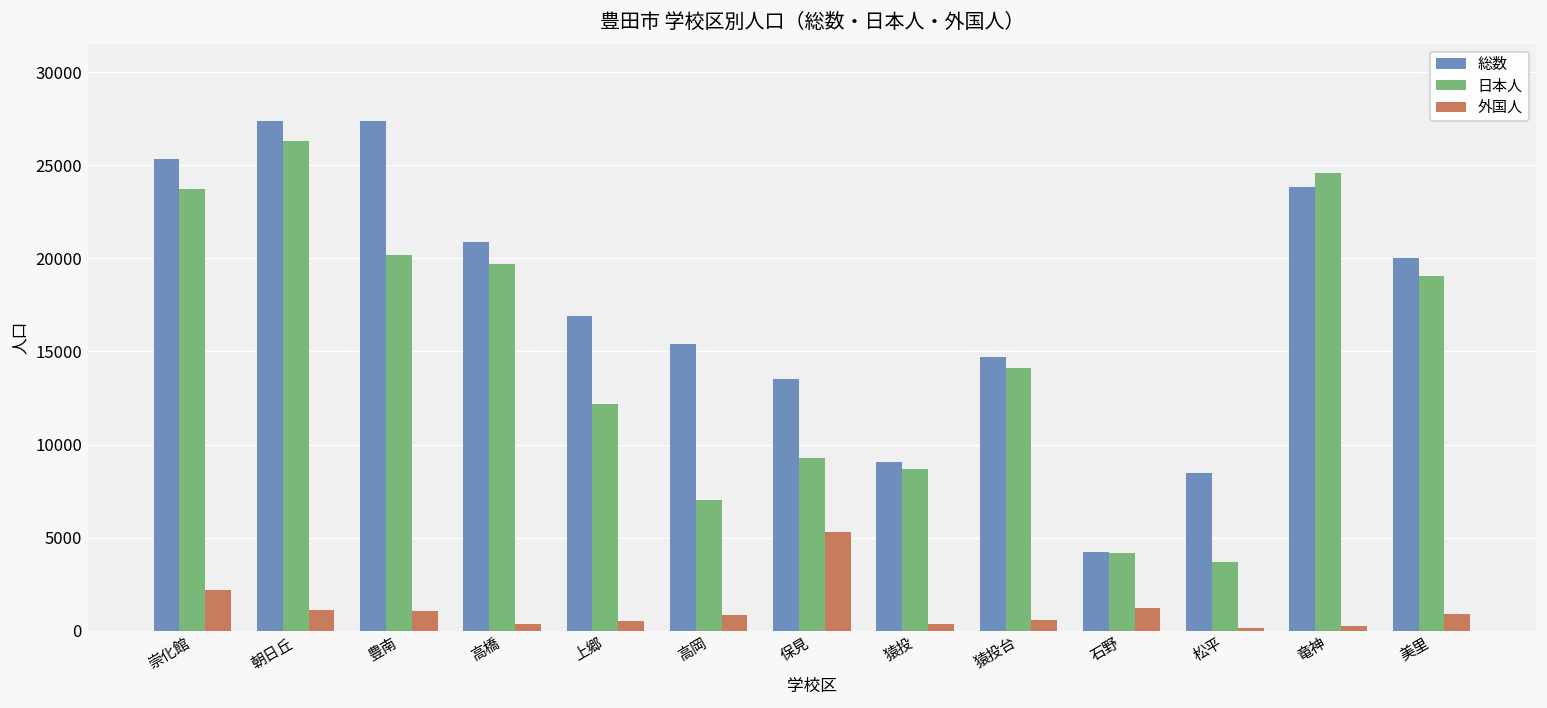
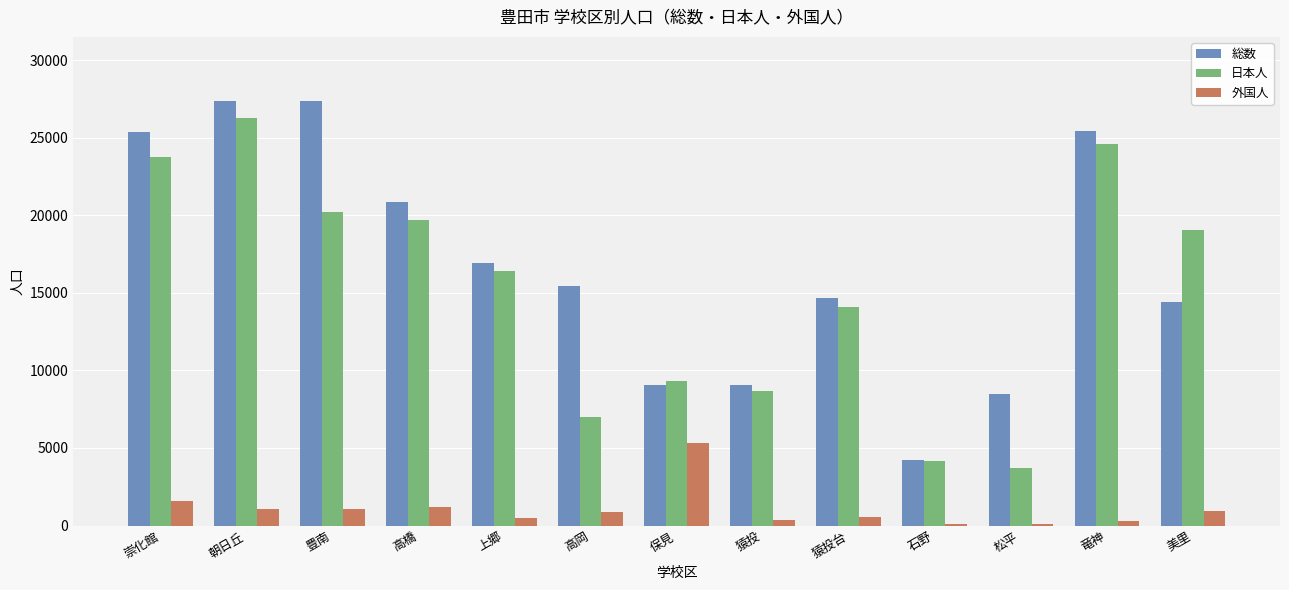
  {
    "総数": {
      "崇化館": 25300,
      "朝日丘": 27400,
      "豊南": 27400,
      "高橋": 20900,
      "上郷": 16900,
      "高岡": 15400,
-     "保見": 13500,
+     "保見": 9100,
      "猿投": 9100,
      "猿投台": 14700,
      "石野": 4200,
      "松平": 8500,
-     "竜神": 23800,
-     "美里": 20000
+     "竜神": 25400,
+     "美里": 14400
    },
    "日本人": {
      "崇化館": 23700,
      "朝日丘": 26300,
      "豊南": 20200,
      "高橋": 19700,
-     "上郷": 12200,
+     "上郷": 16400,
      "高岡": 7000,
      "保見": 9300,
      "猿投": 8700,
      "猿投台": 14100,
      "石野": 4200,
      "松平": 3700,
      "竜神": 24600,
      "美里": 19100
    },
    "外国人": {
-     "崇化館": 2200,
+     "崇化館": 1600,
      "朝日丘": 1100,
      "豊南": 1000,
-     "高橋": 400,
+     "高橋": 1200,
      "上郷": 500,
      "高岡": 900,
      "保見": 5300,
      "猿投": 400,
      "猿投台": 600,
-     "石野": 1200,
+     "石野": 100,
      "竜神": 300,
      "美里": 900
    }
  }
